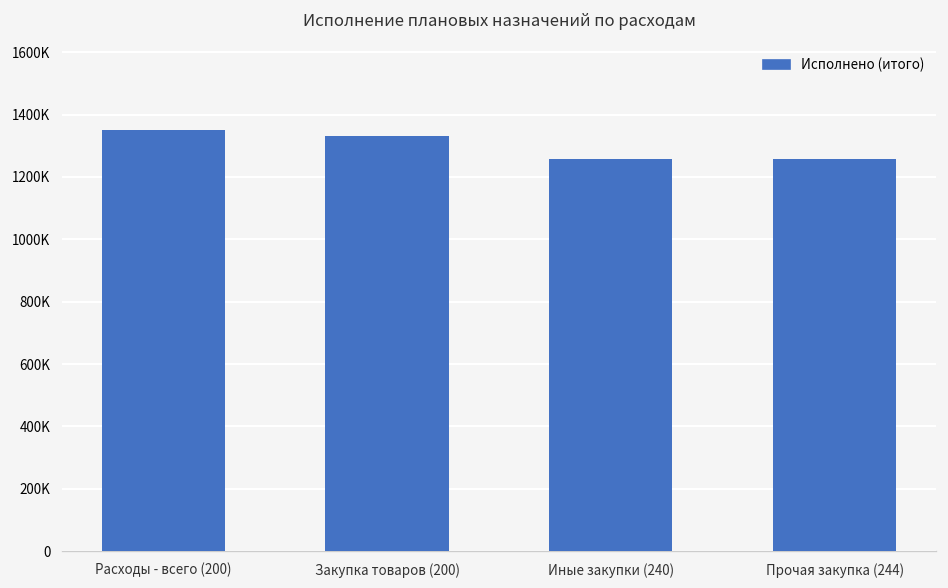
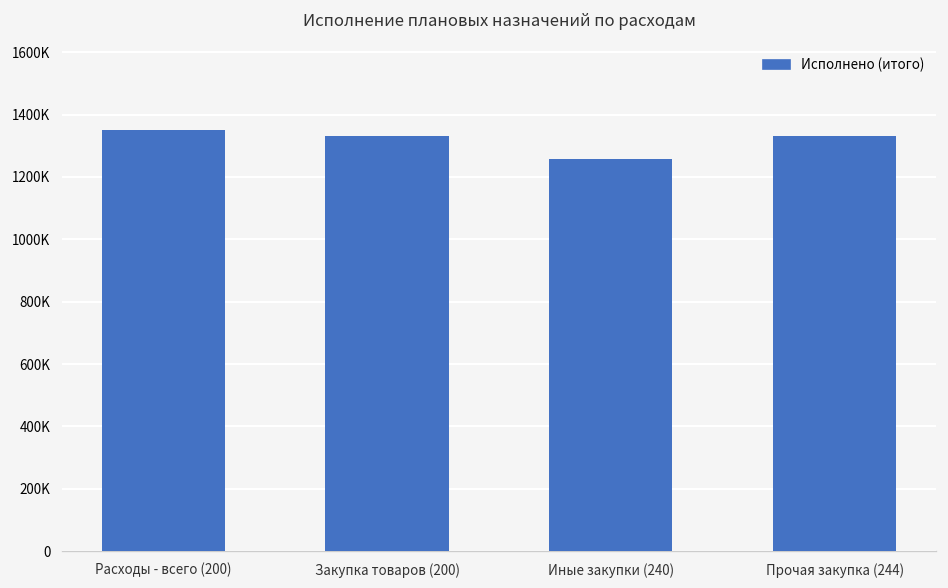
  {
    "Расходы - всего (200)": 1350000,
    "Закупка товаров (200)": 1330000,
    "Иные закупки (240)": 1260000,
-   "Прочая закупка (244)": 1260000
+   "Прочая закупка (244)": 1330000
  }
